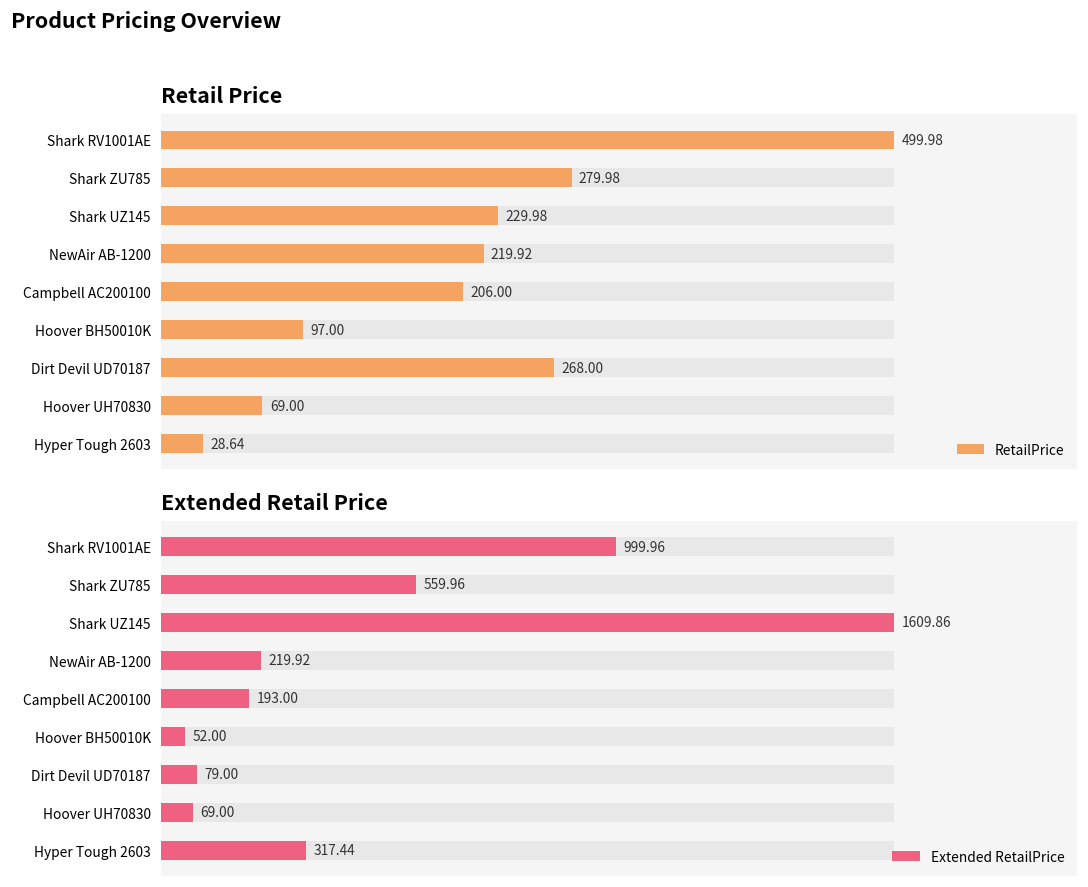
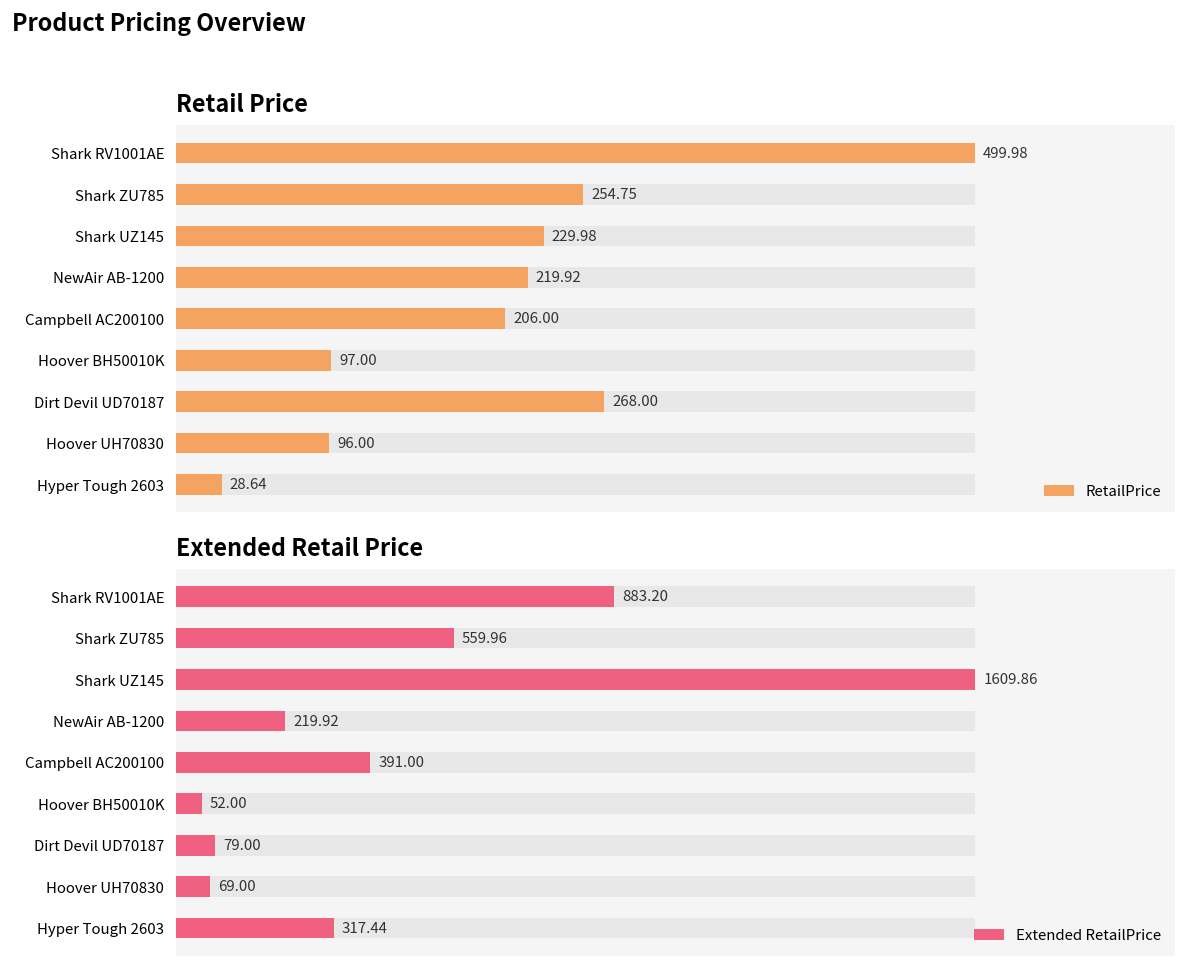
  {
    "Retail Price": {
      "RetailPrice": {
        "Shark RV1001AE": 499.98,
-       "Shark ZU785": 279.98,
-       "Hoover UH70830": 69.00
+       "Shark ZU785": 254.75,
+       "Hoover UH70830": 96.00
      }
    },
    "Extended Retail Price": {
      "Extended RetailPrice": {
-       "Shark RV1001AE": 999.96,
+       "Shark RV1001AE": 883.20,
        "Shark UZ145": 1609.86,
-       "Campbell AC200100": 193.00
+       "Campbell AC200100": 391.00
      }
    }
  }
